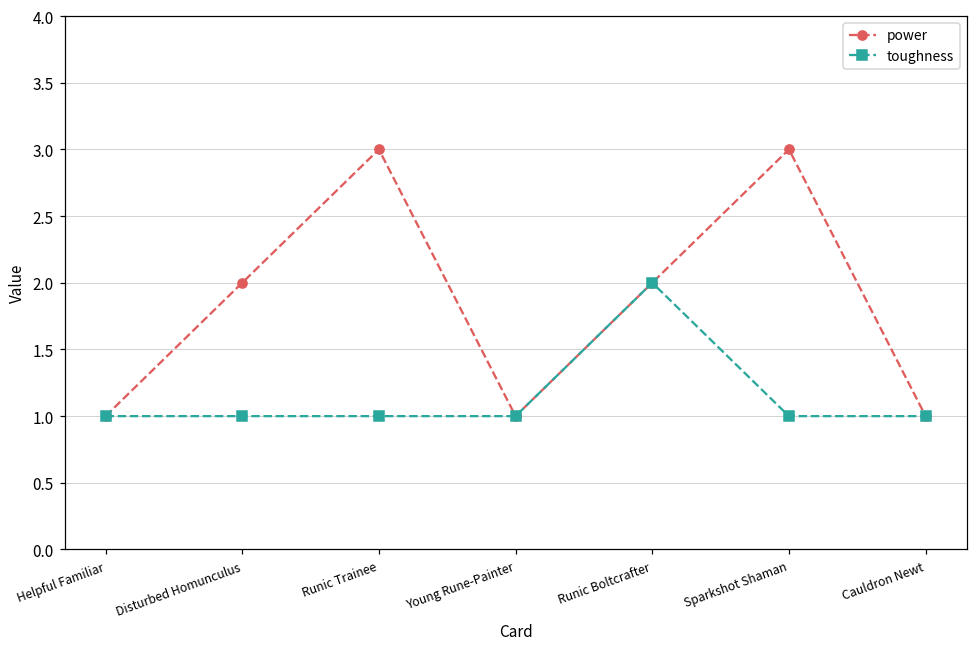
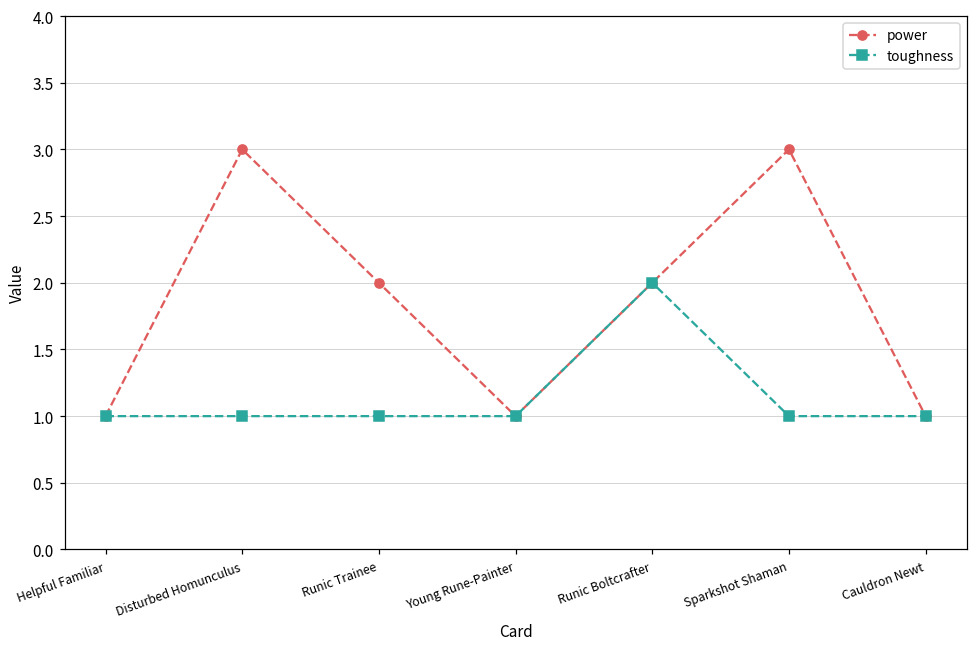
  {
    "power": {
-     "Disturbed Homunculus": 2,
-     "Runic Trainee": 3,
+     "Disturbed Homunculus": 3,
+     "Runic Trainee": 2,
      "Sparkshot Shaman": 3
    },
    "toughness": {
      "Disturbed Homunculus": 1,
      "Runic Trainee": 1,
      "Sparkshot Shaman": 1
    }
  }
